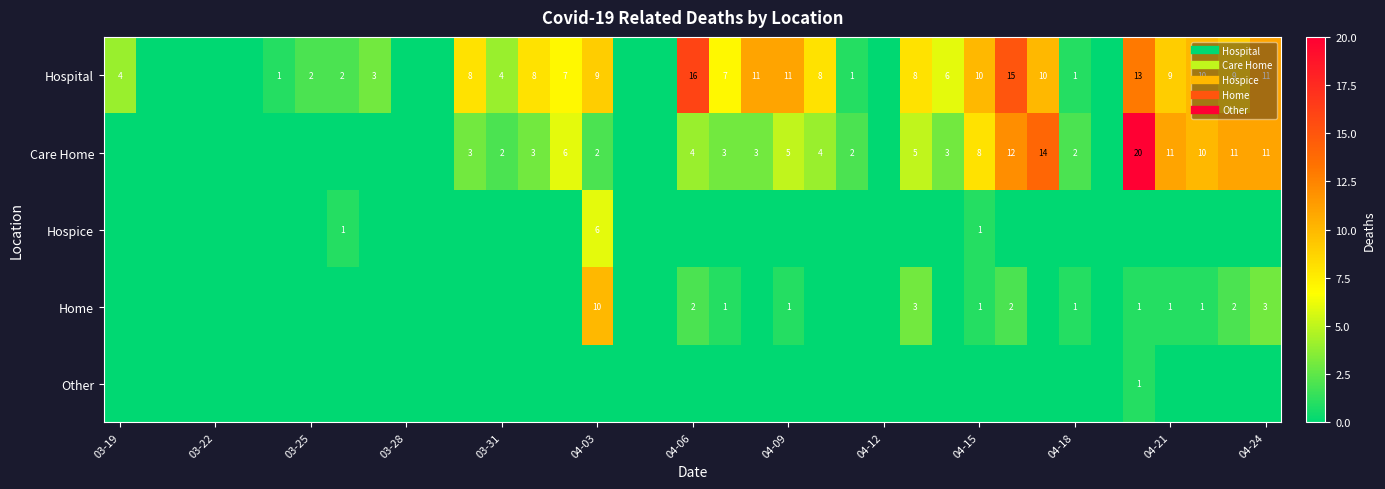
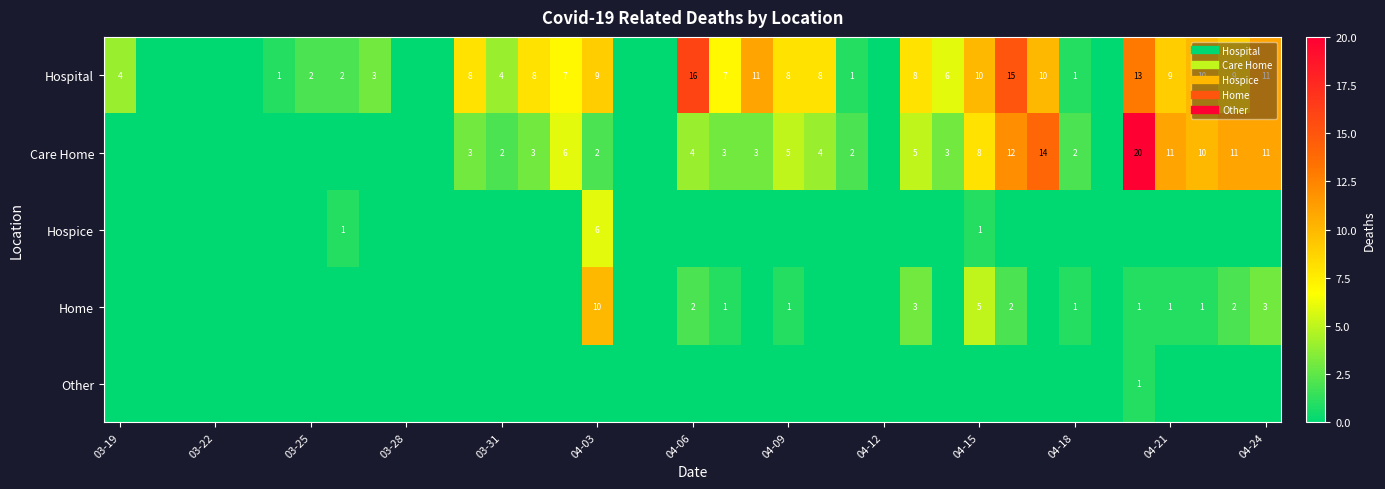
  {
    "Hospital": {
      "03-19": 4,
      "03-25": 2,
      "03-31": 4,
      "04-03": 9,
      "04-06": 16,
-     "04-09": 11,
+     "04-09": 8,
      "04-15": 10,
      "04-18": 1,
      "04-21": 9
    },
    "Care Home": {
      "03-31": 2,
      "04-03": 2,
      "04-06": 4,
      "04-09": 5,
      "04-15": 8,
      "04-18": 2,
      "04-21": 11,
      "04-24": 11
    },
    "Hospice": {
      "04-03": 6,
      "04-15": 1
    },
    "Home": {
      "04-03": 10,
      "04-06": 2,
      "04-09": 1,
-     "04-15": 1,
+     "04-15": 5,
      "04-18": 1,
      "04-21": 1,
      "04-24": 3
    }
  }
